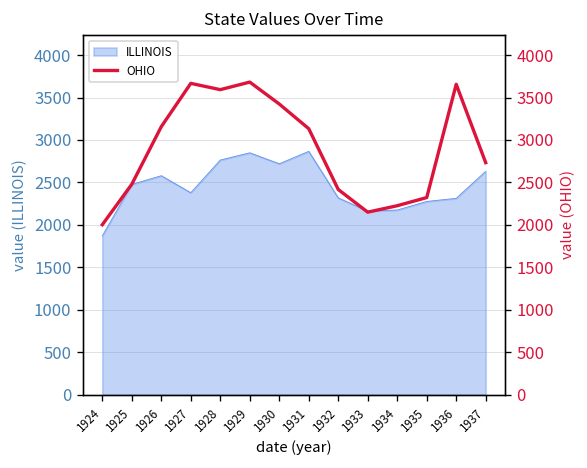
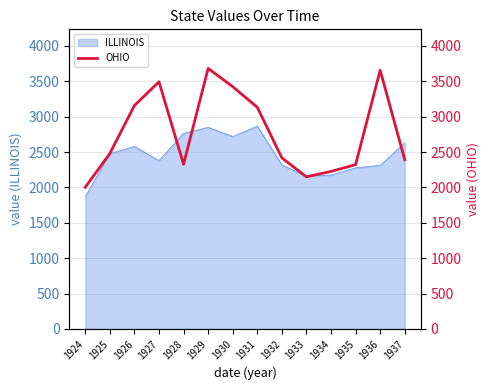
  {
    "ILLINOIS": {
      "1924": 1900,
      "1925": 2500,
      "1926": 2600,
      "1927": 2400,
      "1928": 2800,
      "1929": 2800,
      "1930": 2700,
      "1931": 2900,
      "1932": 2300,
      "1933": 2200,
      "1934": 2200,
      "1935": 2300,
      "1936": 2300,
      "1937": 2600
    },
    "OHIO": {
      "1924": 2000,
      "1925": 2500,
      "1926": 3200,
-     "1927": 3700,
-     "1928": 3600,
+     "1927": 3500,
+     "1928": 2300,
      "1929": 3700,
      "1930": 3400,
      "1931": 3100,
      "1932": 2400,
      "1933": 2200,
      "1934": 2200,
      "1935": 2300,
      "1936": 3700,
-     "1937": 2700
+     "1937": 2400
    }
  }
